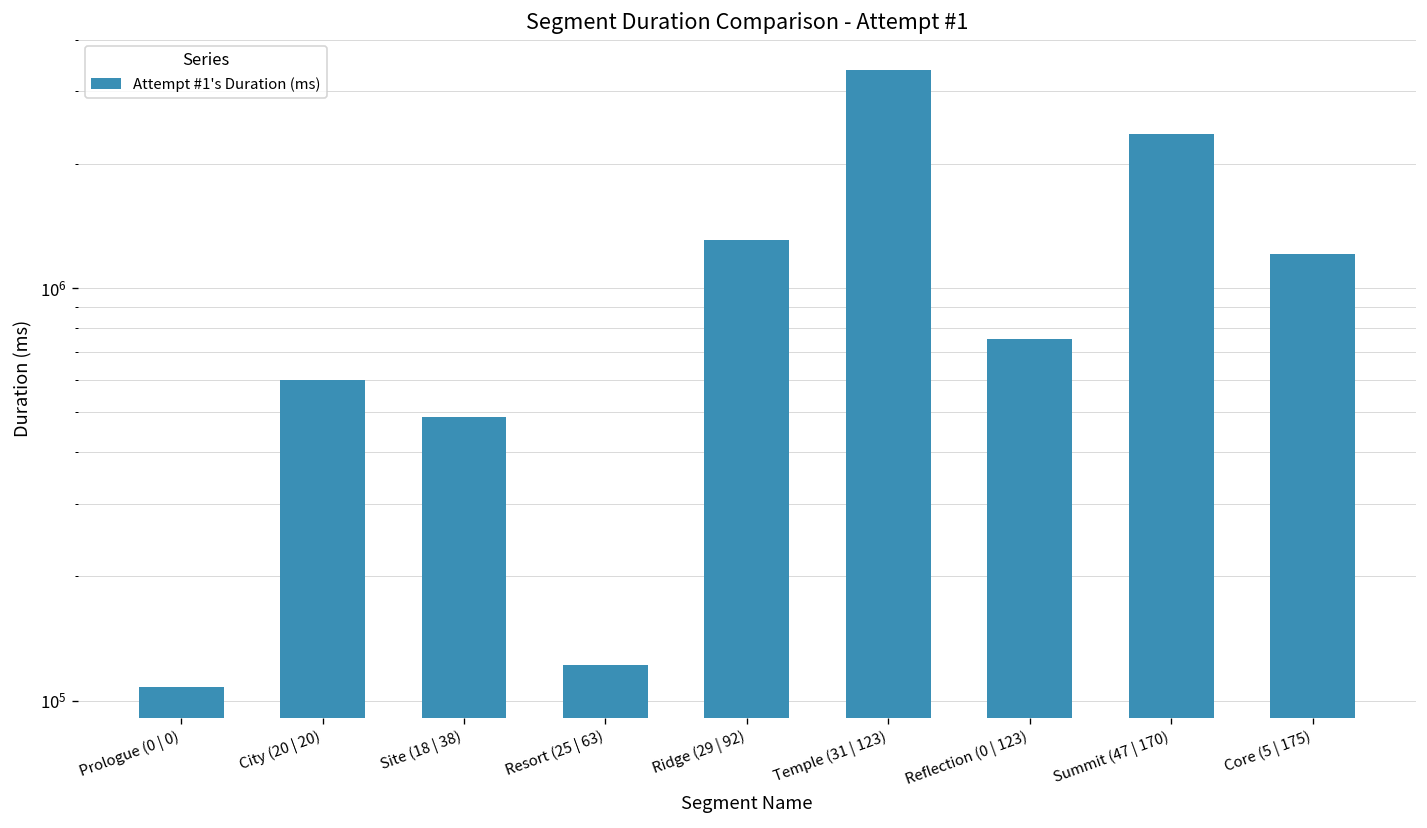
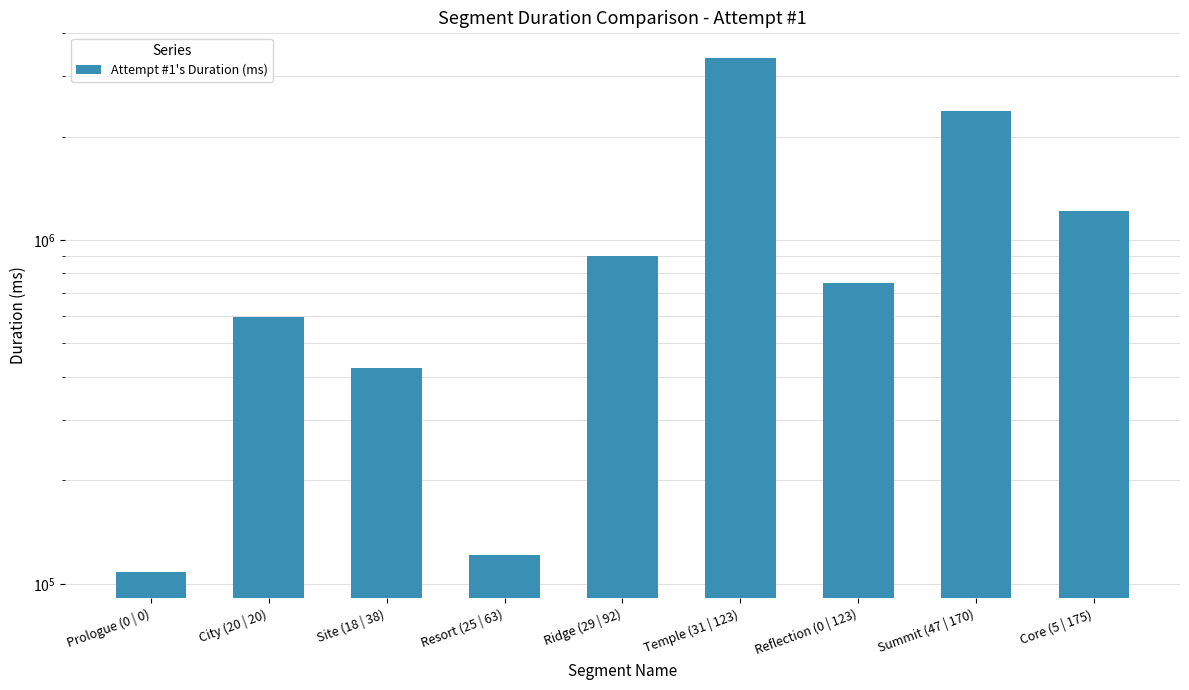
  {
    "Prologue (0 | 0)": 108000,
    "City (20 | 20)": 600000,
-   "Site (18 | 38)": 490000,
+   "Site (18 | 38)": 420000,
    "Resort (25 | 63)": 122000,
-   "Ridge (29 | 92)": 1310000,
+   "Ridge (29 | 92)": 900000,
    "Temple (31 | 123)": 3400000,
    "Reflection (0 | 123)": 750000,
    "Summit (47 | 170)": 2400000,
    "Core (5 | 175)": 1210000
  }
